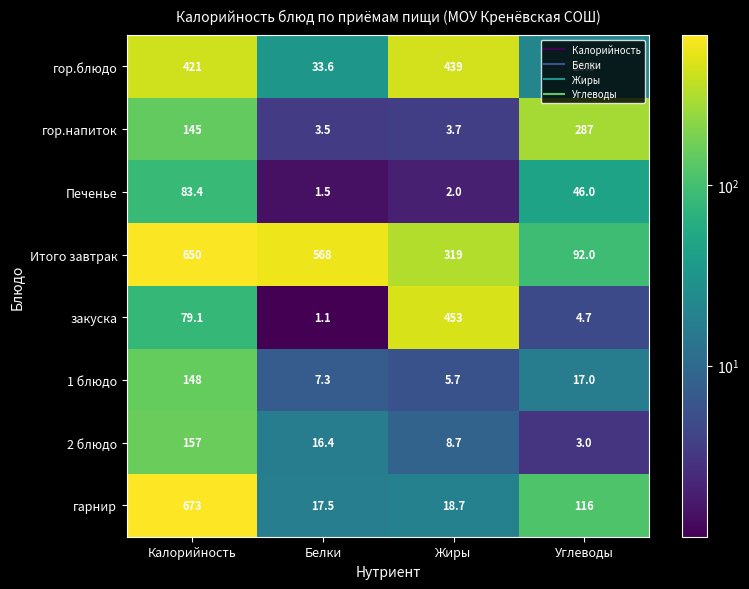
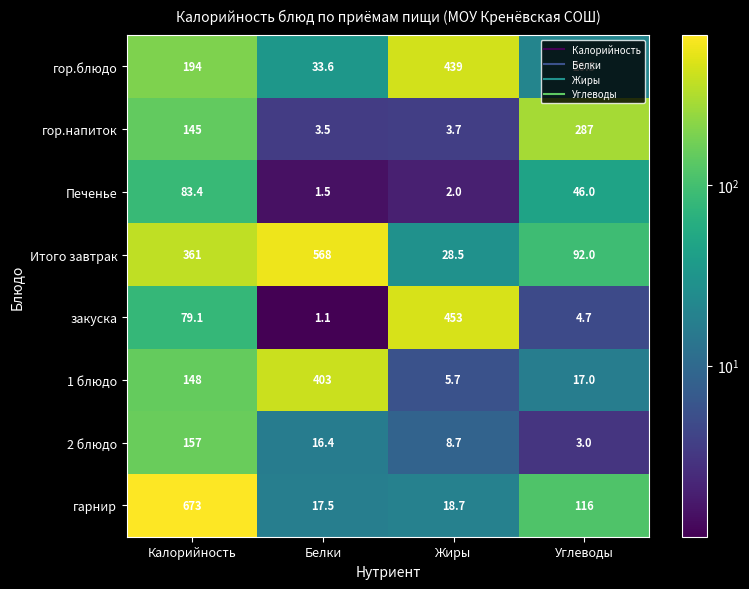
  {
    "гор.блюдо": {
-     "Калорийность": 421,
+     "Калорийность": 194,
      "Белки": 33.6,
      "Жиры": 439
    },
    "гор.напиток": {
      "Калорийность": 145,
      "Белки": 3.5,
      "Жиры": 3.7,
      "Углеводы": 287
    },
    "Печенье": {
      "Калорийность": 83.4,
      "Белки": 1.5,
      "Жиры": 2.0,
      "Углеводы": 46.0
    },
    "Итого завтрак": {
-     "Калорийность": 650,
+     "Калорийность": 361,
      "Белки": 568,
-     "Жиры": 319,
+     "Жиры": 28.5,
      "Углеводы": 92.0
    },
    "закуска": {
      "Калорийность": 79.1,
      "Белки": 1.1,
      "Жиры": 453,
      "Углеводы": 4.7
    },
    "1 блюдо": {
      "Калорийность": 148,
-     "Белки": 7.3,
+     "Белки": 403,
      "Жиры": 5.7,
      "Углеводы": 17.0
    },
    "2 блюдо": {
      "Калорийность": 157,
      "Белки": 16.4,
      "Жиры": 8.7,
      "Углеводы": 3.0
    },
    "гарнир": {
      "Калорийность": 673,
      "Белки": 17.5,
      "Жиры": 18.7,
      "Углеводы": 116
    }
  }
